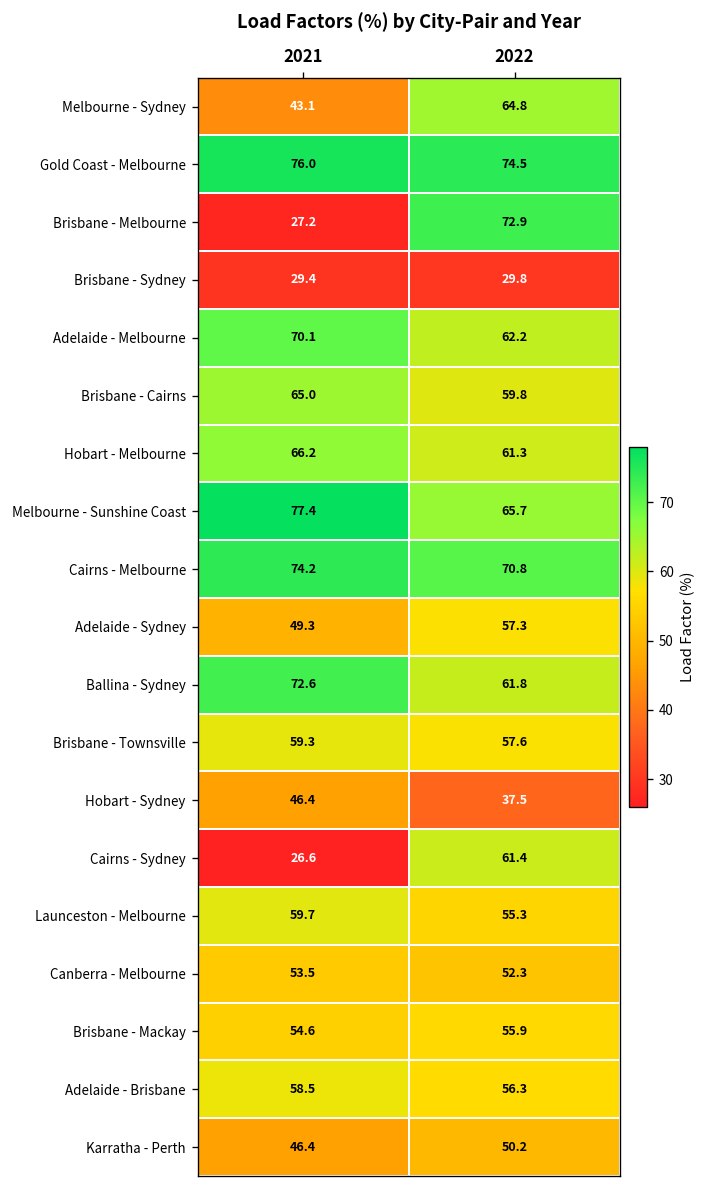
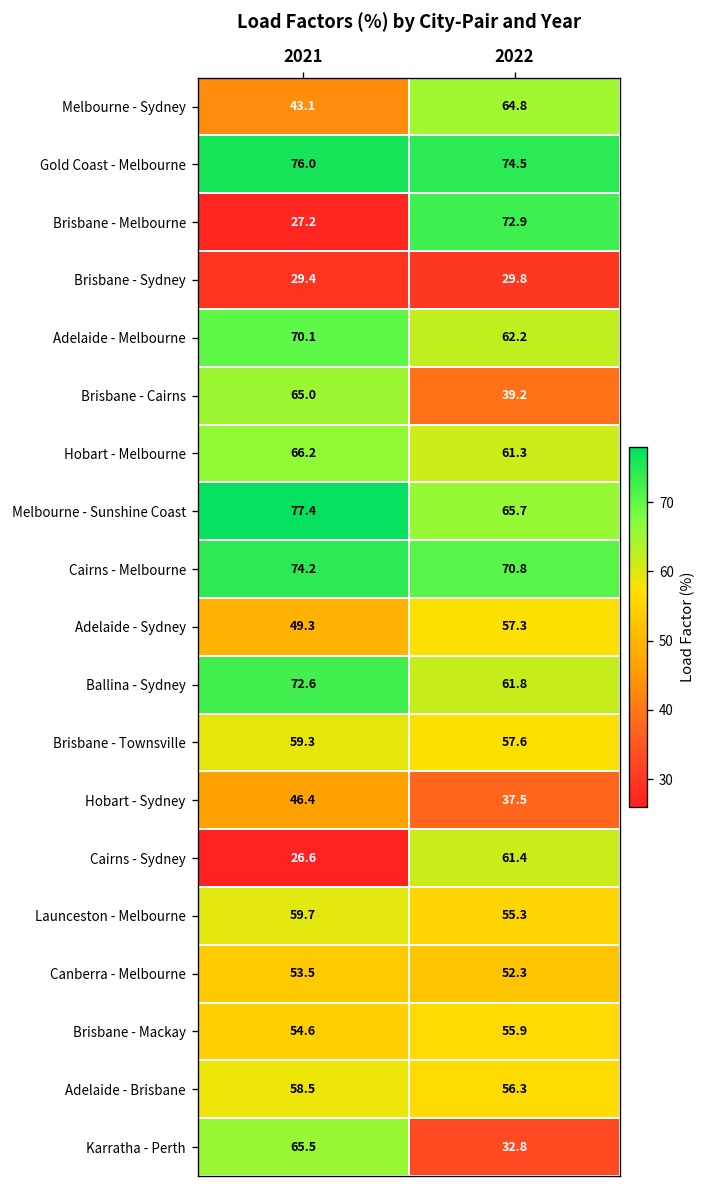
  {
    "Melbourne - Sydney": {
      "2021": 43.1,
      "2022": 64.8
    },
    "Gold Coast - Melbourne": {
      "2021": 76.0,
      "2022": 74.5
    },
    "Brisbane - Melbourne": {
      "2021": 27.2,
      "2022": 72.9
    },
    "Brisbane - Sydney": {
      "2021": 29.4,
      "2022": 29.8
    },
    "Adelaide - Melbourne": {
      "2021": 70.1,
      "2022": 62.2
    },
    "Brisbane - Cairns": {
      "2021": 65.0,
-     "2022": 59.8
+     "2022": 39.2
    },
    "Hobart - Melbourne": {
      "2021": 66.2,
      "2022": 61.3
    },
    "Melbourne - Sunshine Coast": {
      "2021": 77.4,
      "2022": 65.7
    },
    "Cairns - Melbourne": {
      "2021": 74.2,
      "2022": 70.8
    },
    "Adelaide - Sydney": {
      "2021": 49.3,
      "2022": 57.3
    },
    "Ballina - Sydney": {
      "2021": 72.6,
      "2022": 61.8
    },
    "Brisbane - Townsville": {
      "2021": 59.3,
      "2022": 57.6
    },
    "Hobart - Sydney": {
      "2021": 46.4,
      "2022": 37.5
    },
    "Cairns - Sydney": {
      "2021": 26.6,
      "2022": 61.4
    },
    "Launceston - Melbourne": {
      "2021": 59.7,
      "2022": 55.3
    },
    "Canberra - Melbourne": {
      "2021": 53.5,
      "2022": 52.3
    },
    "Brisbane - Mackay": {
      "2021": 54.6,
      "2022": 55.9
    },
    "Adelaide - Brisbane": {
      "2021": 58.5,
      "2022": 56.3
    },
    "Karratha - Perth": {
-     "2021": 46.4,
-     "2022": 50.2
+     "2021": 65.5,
+     "2022": 32.8
    }
  }
